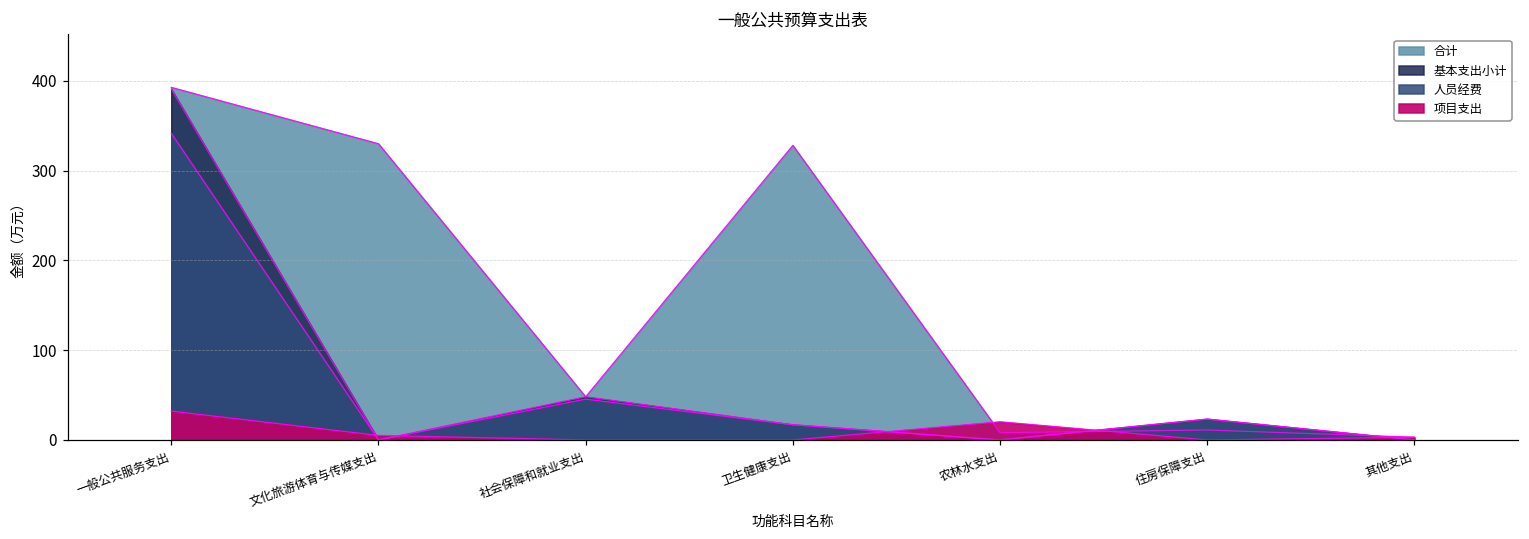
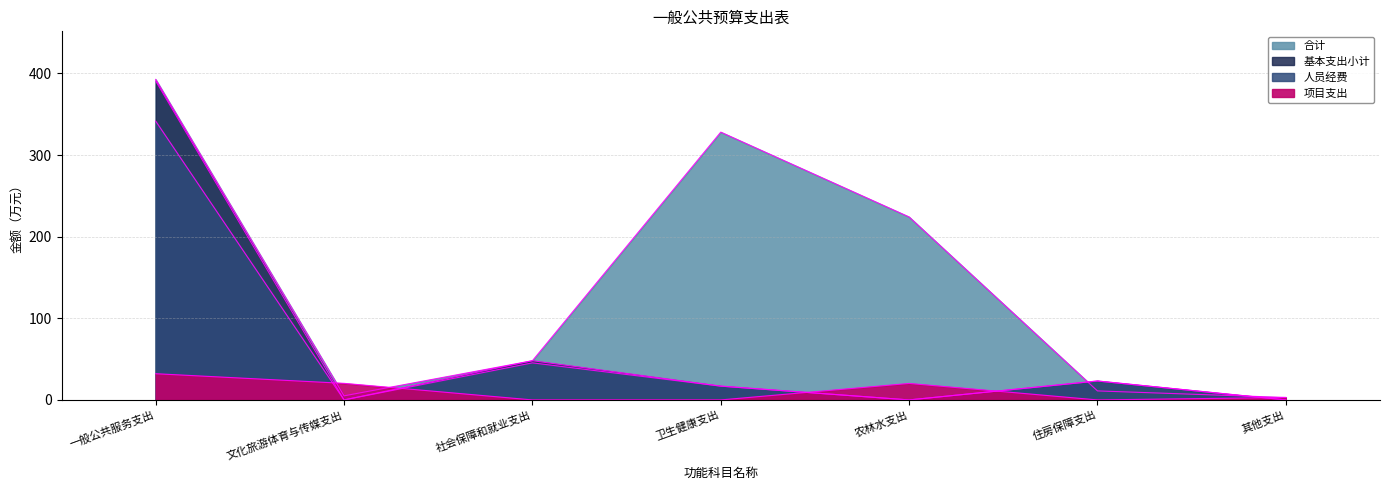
  {
    "合计": {
-     "文化旅游体育与传媒支出": 330,
+     "文化旅游体育与传媒支出": 10,
      "卫生健康支出": 330,
-     "农林水支出": 10,
+     "农林水支出": 220,
      "住房保障支出": 10
    },
    "项目支出": {
      "一般公共服务支出": 30,
-     "文化旅游体育与传媒支出": 10,
+     "文化旅游体育与传媒支出": 20,
      "社会保障和就业支出": 0,
      "卫生健康支出": 0,
      "农林水支出": 20,
      "住房保障支出": 0
    }
  }
